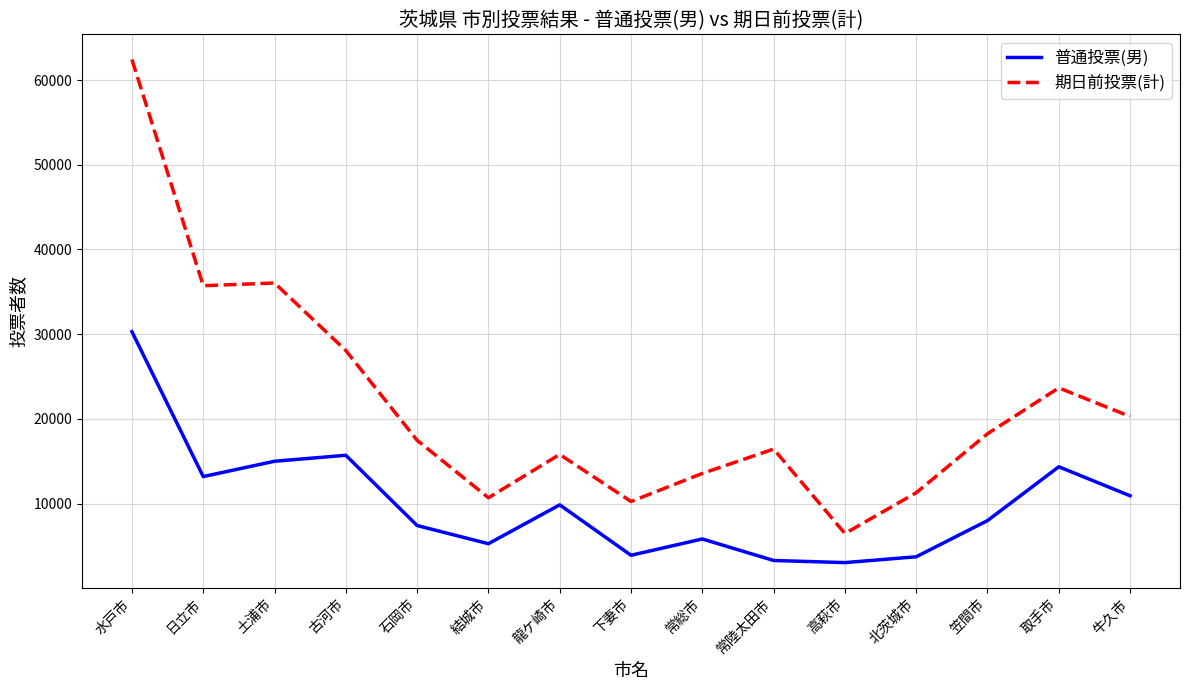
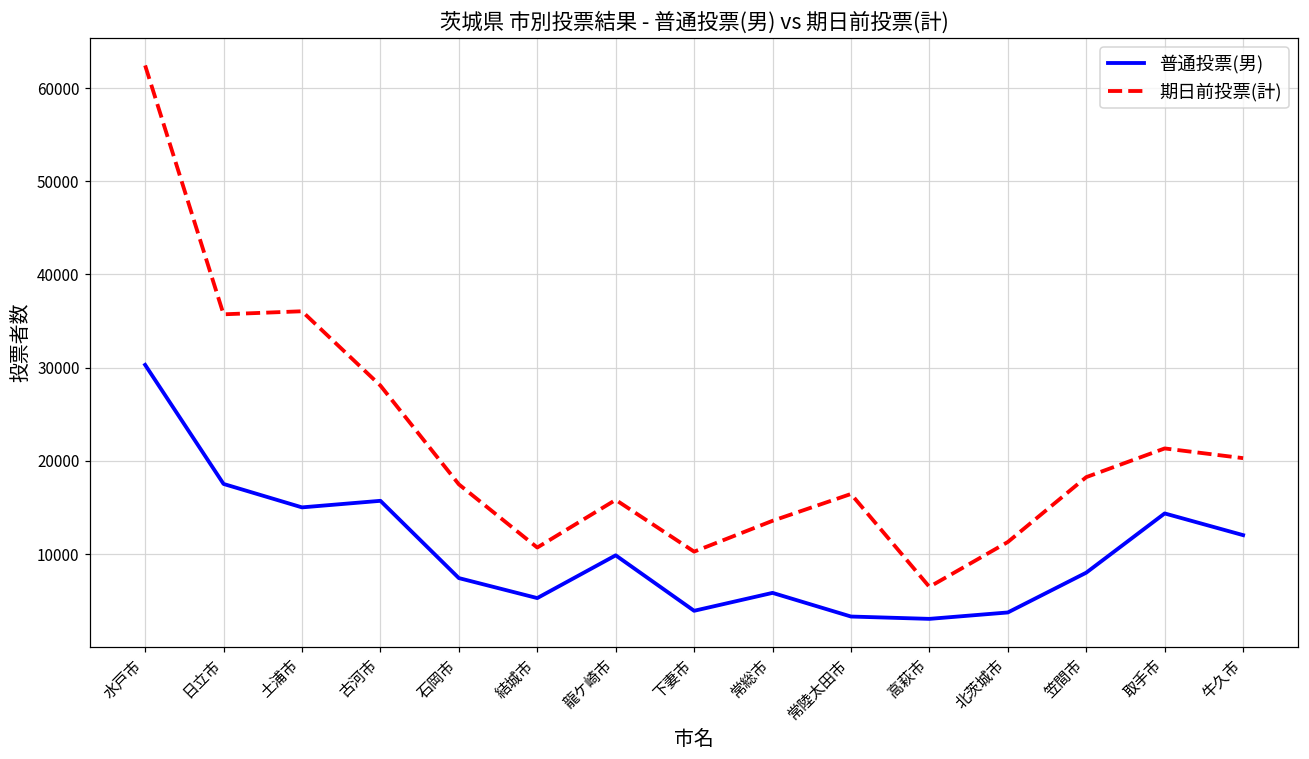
  {
    "普通投票(男)": {
      "水戸市": 30000,
-     "日立市": 13000,
+     "日立市": 18000,
      "土浦市": 15000,
      "古河市": 16000,
      "石岡市": 7000,
      "結城市": 5000,
      "龍ケ崎市": 10000,
      "下妻市": 4000,
      "常総市": 6000,
      "常陸太田市": 3000,
      "高萩市": 3000,
      "北茨城市": 4000,
      "笠間市": 8000,
      "取手市": 14000,
-     "牛久市": 11000
+     "牛久市": 12000
    },
    "期日前投票(計)": {
      "水戸市": 62000,
      "日立市": 36000,
      "土浦市": 36000,
      "古河市": 28000,
      "石岡市": 17000,
      "結城市": 11000,
      "龍ケ崎市": 16000,
      "下妻市": 10000,
      "常総市": 14000,
      "常陸太田市": 16000,
      "高萩市": 6000,
      "北茨城市": 11000,
      "笠間市": 18000,
-     "取手市": 24000,
+     "取手市": 21000,
      "牛久市": 20000
    }
  }
